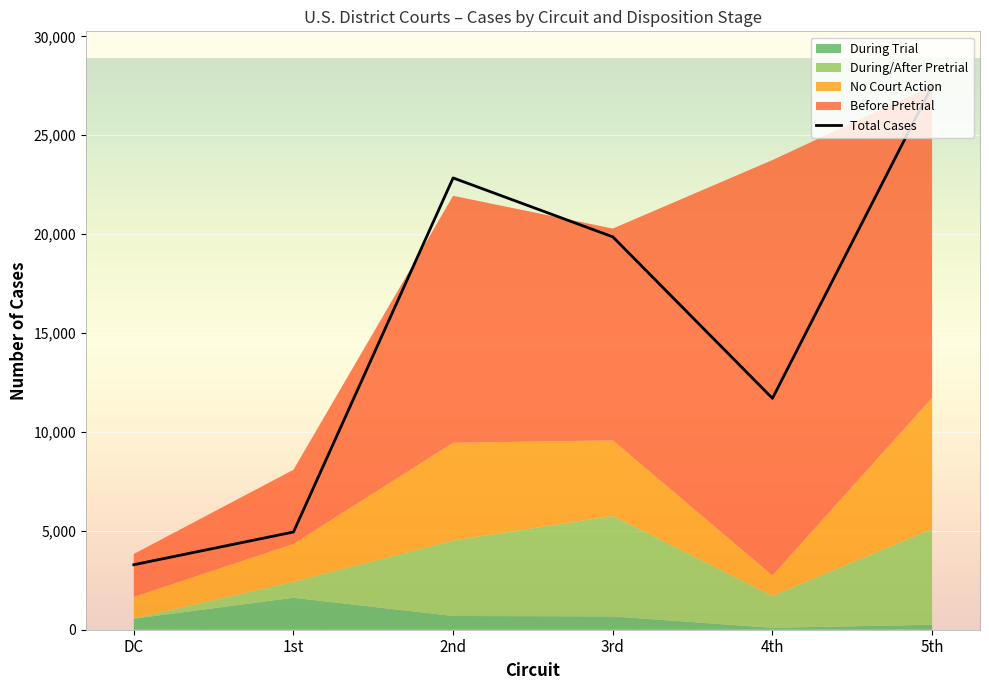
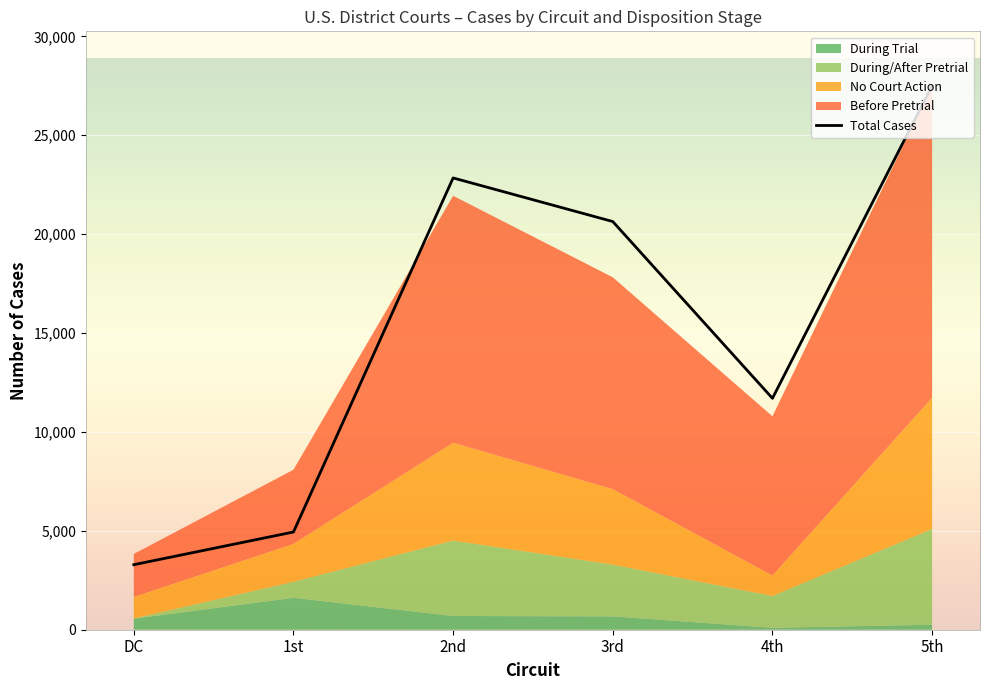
  {
    "Total Cases": {
      "DC": "3,300",
      "1st": "4,900",
      "2nd": "22,800",
-     "3rd": "19,900",
+     "3rd": "20,600",
      "4th": "11,700"
    },
    "During Trial": {
      "1st": "1,600",
      "2nd": "700",
      "3rd": "700",
      "5th": "300"
    },
    "During/After Pretrial": {
      "1st": "800",
      "2nd": "3,800",
-     "3rd": "5,100",
+     "3rd": "2,600",
      "4th": "1,600",
      "5th": "4,800"
    },
    "No Court Action": {
      "DC": "1,100",
      "1st": "1,900",
      "2nd": "4,900",
      "3rd": "3,800",
      "4th": "1,000",
      "5th": "6,600"
    },
    "Before Pretrial": {
      "DC": "2,200",
      "1st": "3,700",
      "2nd": "12,500",
      "3rd": "10,700",
-     "4th": "21,000"
+     "4th": "8,000"
    }
  }
